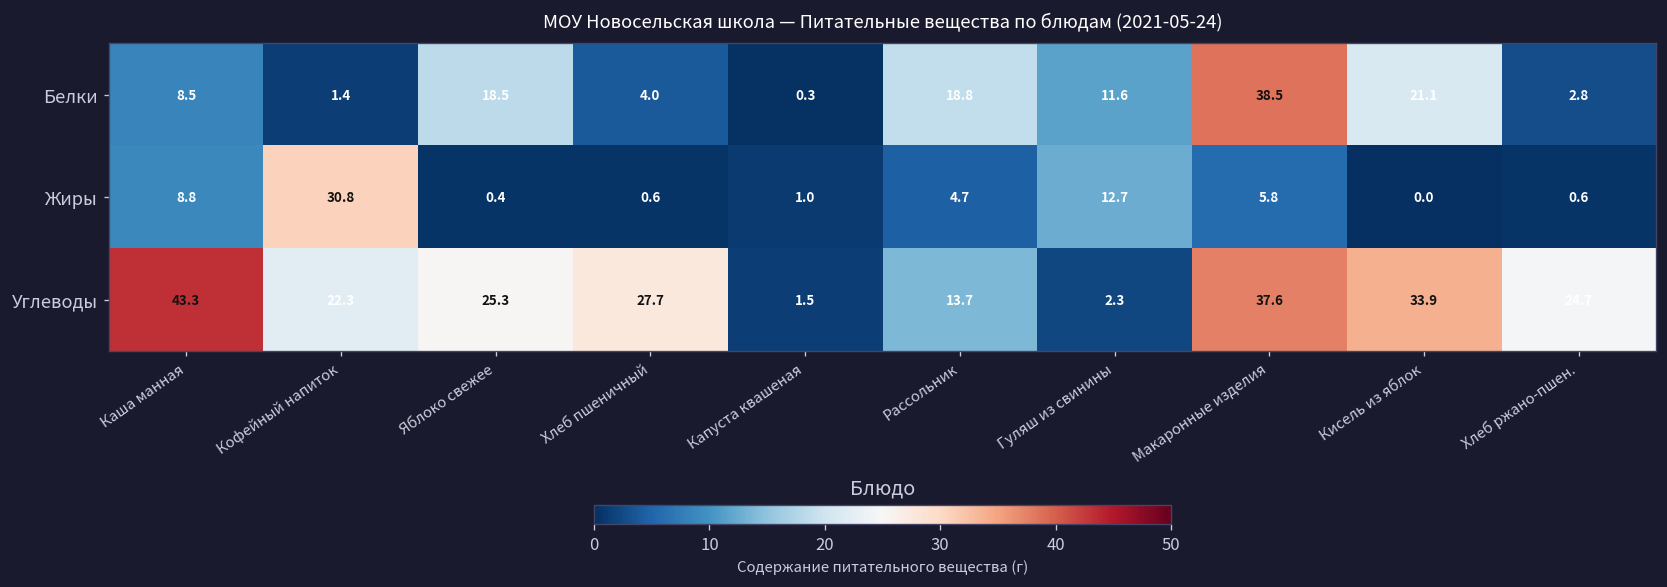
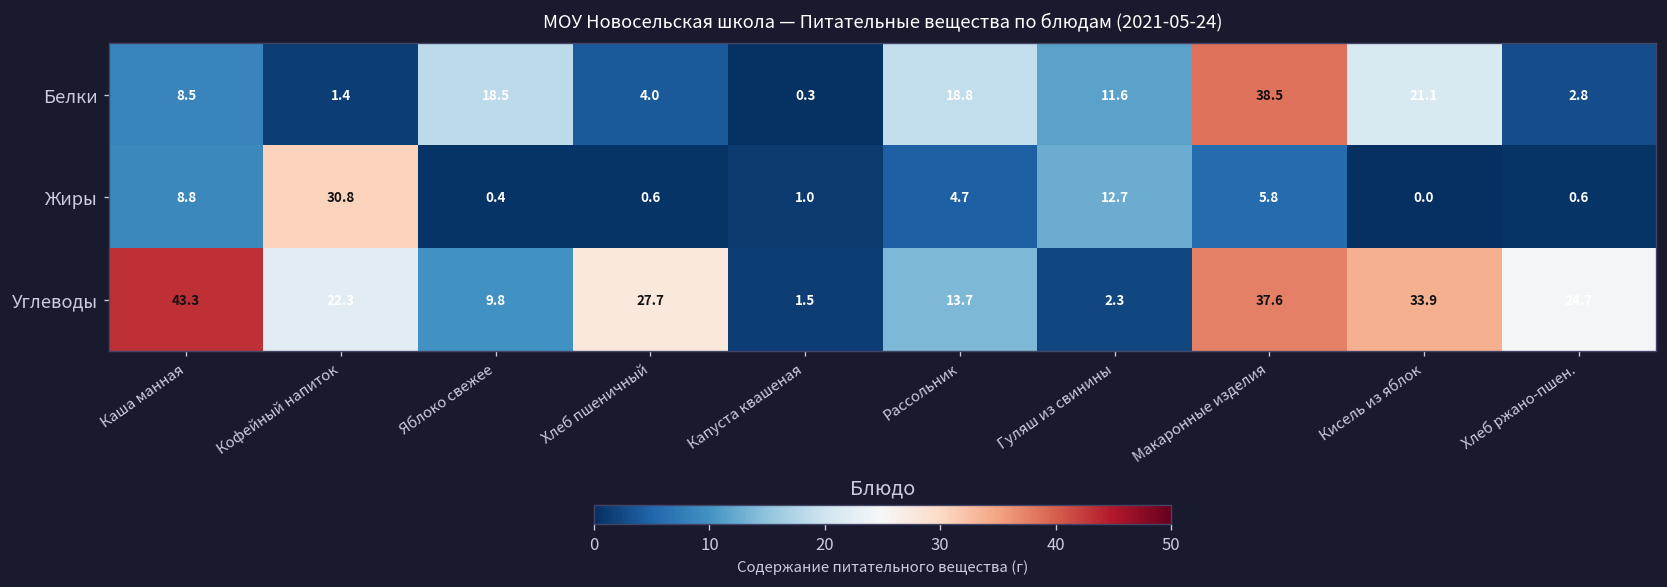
  {
    "Белки": {
      "Каша манная": 8.5,
      "Кофейный напиток": 1.4,
      "Яблоко свежее": 18.5,
      "Хлеб пшеничный": 4.0,
      "Капуста квашеная": 0.3,
      "Рассольник": 18.8,
      "Гуляш из свинины": 11.6,
      "Макаронные изделия": 38.5,
      "Хлеб ржано-пшен.": 2.8
    },
    "Жиры": {
      "Каша манная": 8.8,
      "Кофейный напиток": 30.8,
      "Яблоко свежее": 0.4,
      "Хлеб пшеничный": 0.6,
      "Капуста квашеная": 1.0,
      "Рассольник": 4.7,
      "Гуляш из свинины": 12.7,
      "Макаронные изделия": 5.8,
      "Кисель из яблок": 0.0,
      "Хлеб ржано-пшен.": 0.6
    },
    "Углеводы": {
      "Каша манная": 43.3,
-     "Яблоко свежее": 25.3,
+     "Яблоко свежее": 9.8,
      "Хлеб пшеничный": 27.7,
      "Капуста квашеная": 1.5,
      "Рассольник": 13.7,
      "Гуляш из свинины": 2.3,
      "Макаронные изделия": 37.6,
      "Кисель из яблок": 33.9
    }
  }
